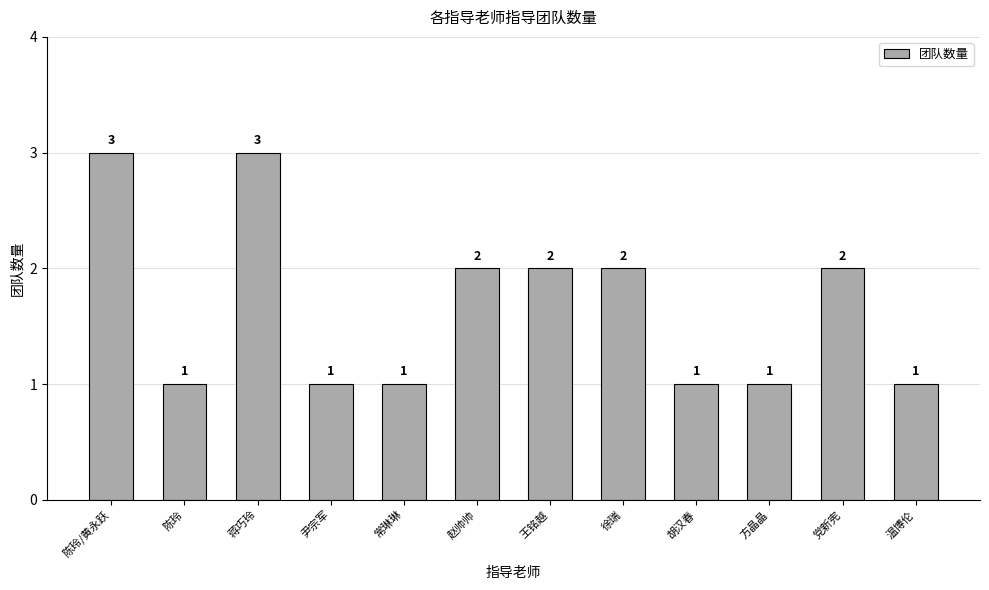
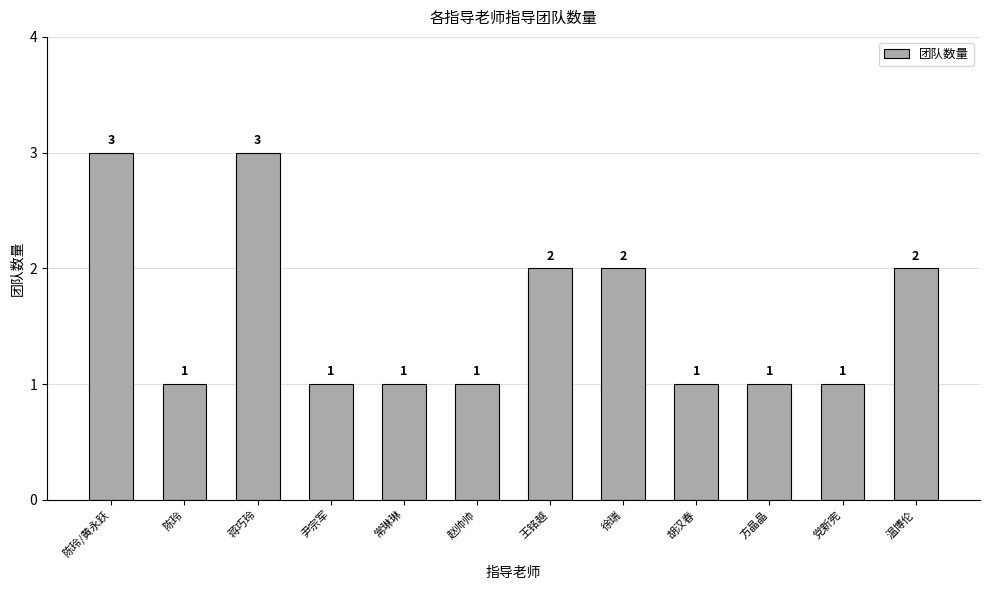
  {
    "陈玲/黄永跃": 3,
    "陈玲": 1,
    "蒋巧玲": 3,
    "尹宗军": 1,
    "常琳琳": 1,
-   "赵帅帅": 2,
+   "赵帅帅": 1,
    "王铭越": 2,
    "徐瑞": 2,
    "胡汉春": 1,
    "方晶晶": 1,
-   "党新宪": 2,
-   "温博伦": 1
+   "党新宪": 1,
+   "温博伦": 2
  }
